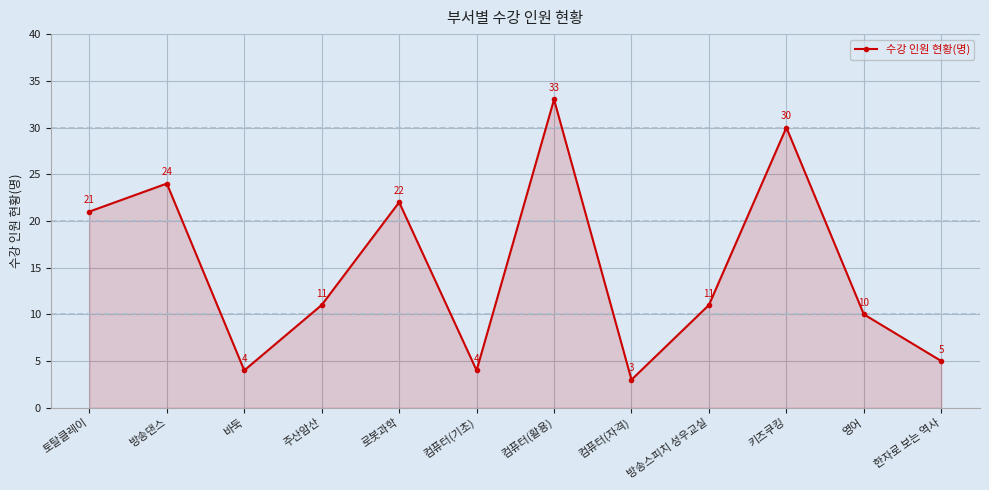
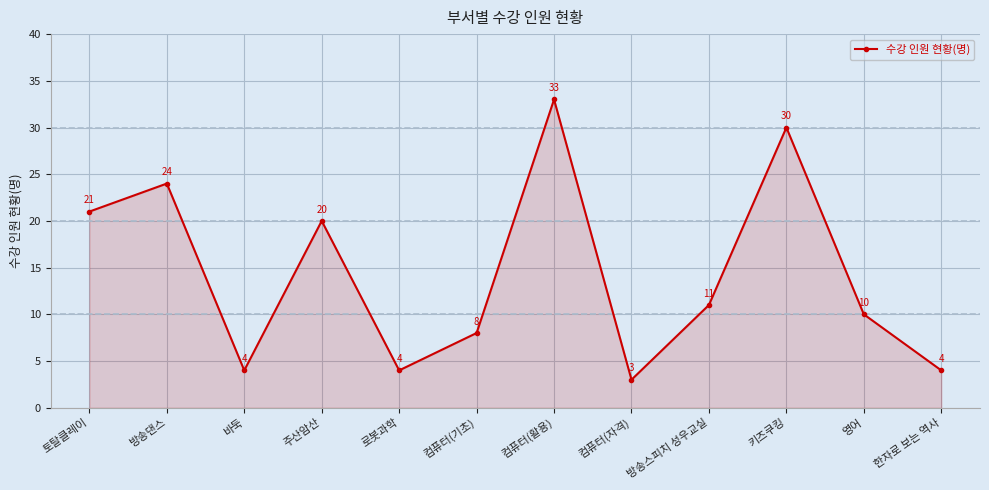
  {
    "토탈클레이": 21,
    "방송댄스": 24,
    "바둑": 4,
-   "주산암산": 11,
-   "로봇과학": 22,
-   "컴퓨터(기초)": 4,
+   "주산암산": 20,
+   "로봇과학": 4,
+   "컴퓨터(기초)": 8,
    "컴퓨터(활용)": 33,
    "컴퓨터(자격)": 3,
    "방송스피치 성우교실": 11,
    "키즈쿠킹": 30,
    "영어": 10,
-   "한자로 보는 역사": 5
+   "한자로 보는 역사": 4
  }
